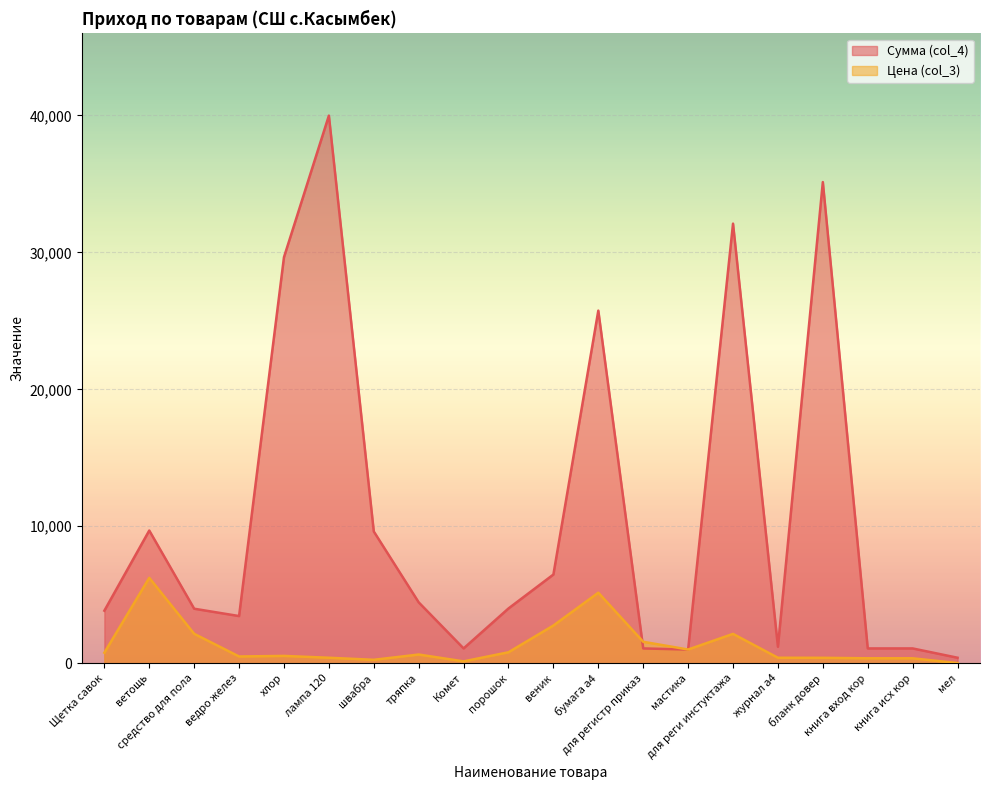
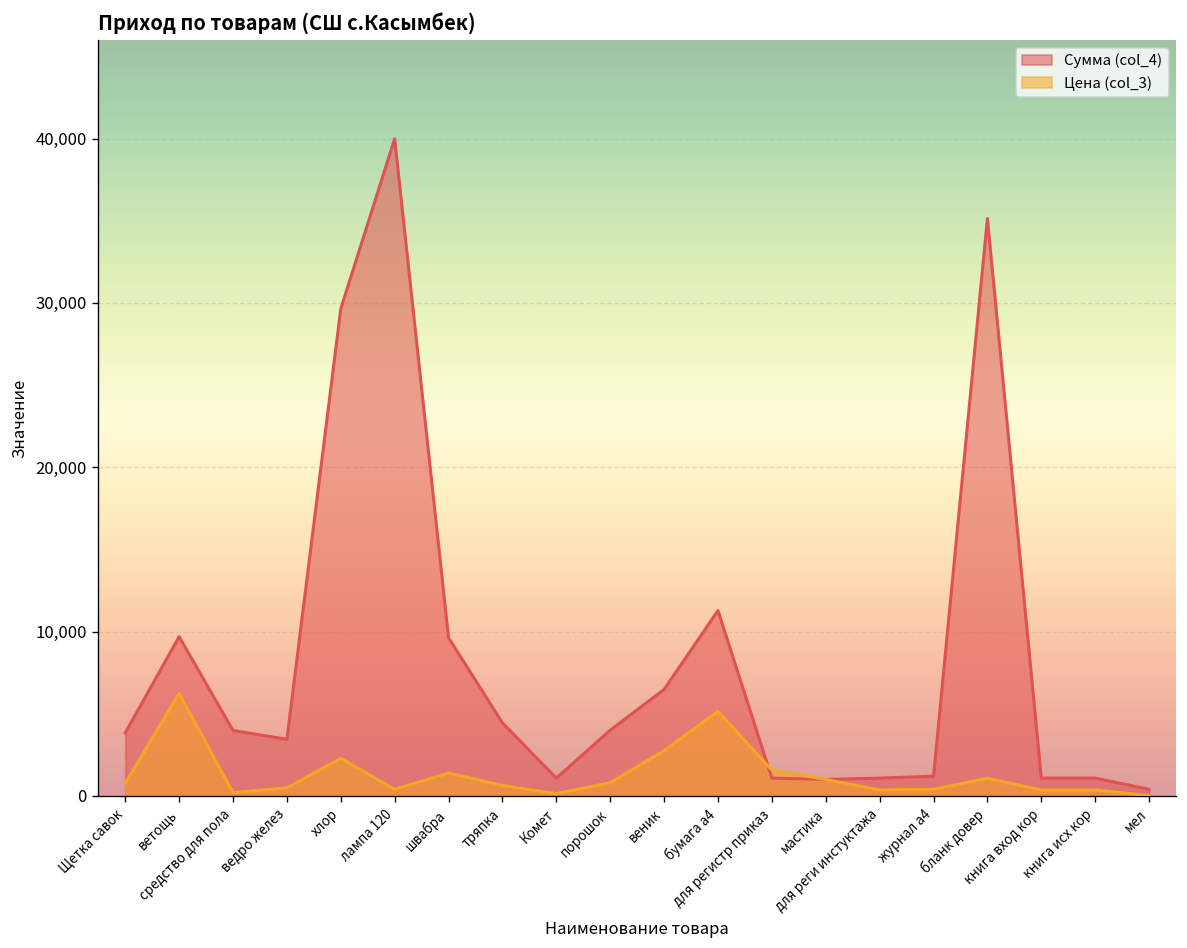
  {
    "Сумма (col_4)": {
      "Щетка савок": "3,800",
      "ветощь": "9,700",
      "средство для пола": "4,000",
      "ведро желез": "3,400",
      "хлор": "29,700",
      "лампа 120": "40,000",
      "швабра": "9,600",
      "тряпка": "4,400",
      "Комет": "1,100",
      "порошок": "4,000",
      "веник": "6,500",
-     "бумага а4": "25,800",
+     "бумага а4": "11,300",
      "для регистр приказ": "1,100",
-     "для реги инстуктажа": "32,100",
+     "для реги инстуктажа": "1,100",
      "журнал а4": "1,200",
      "бланк довер": "35,100",
      "книга вход кор": "1,100",
      "книга исх кор": "1,100",
      "мел": "400"
    },
    "Цена (col_3)": {
      "Щетка савок": "800",
      "ветощь": "6,200",
-     "средство для пола": "2,100",
+     "средство для пола": "200",
      "ведро желез": "500",
-     "хлор": "500",
+     "хлор": "2,300",
      "лампа 120": "400",
-     "швабра": "300",
+     "швабра": "1,400",
      "тряпка": "600",
      "Комет": "100",
      "порошок": "800",
      "веник": "2,800",
      "бумага а4": "5,200",
      "для регистр приказ": "1,600",
-     "для реги инстуктажа": "2,100",
+     "для реги инстуктажа": "400",
      "журнал а4": "400",
-     "бланк довер": "400",
+     "бланк довер": "1,100",
      "книга вход кор": "400",
      "книга исх кор": "400",
      "мел": "0"
    }
  }
